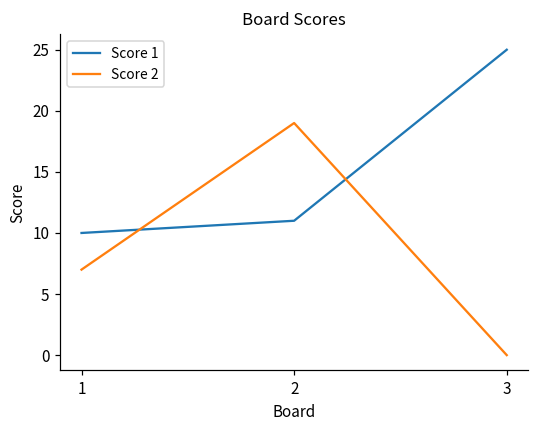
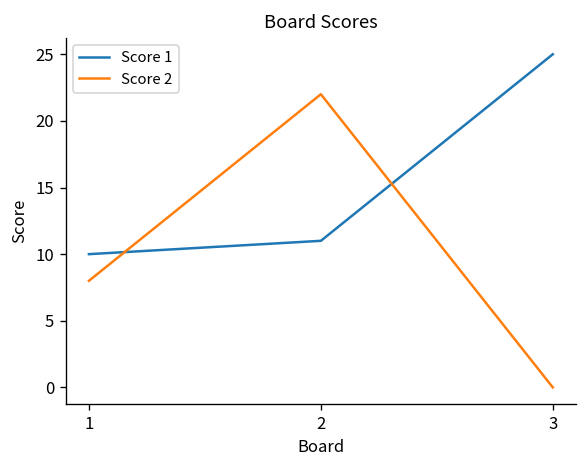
  {
    "Score 1": {
      "1": 10,
      "2": 11,
      "3": 25
    },
    "Score 2": {
-     "1": 7,
-     "2": 19,
+     "1": 8,
+     "2": 22,
      "3": 0
    }
  }
